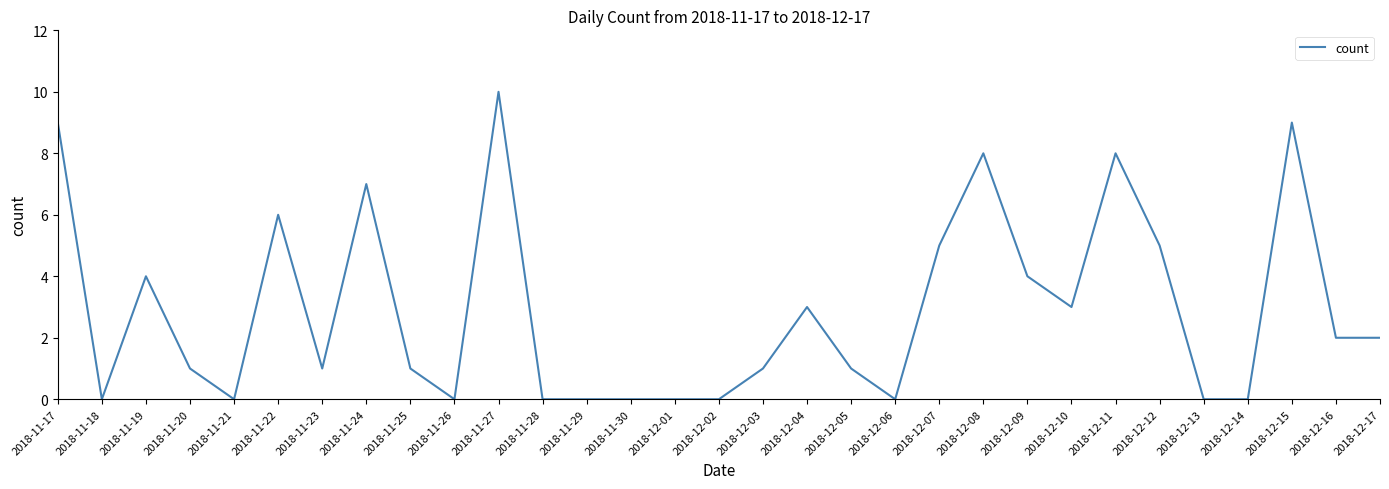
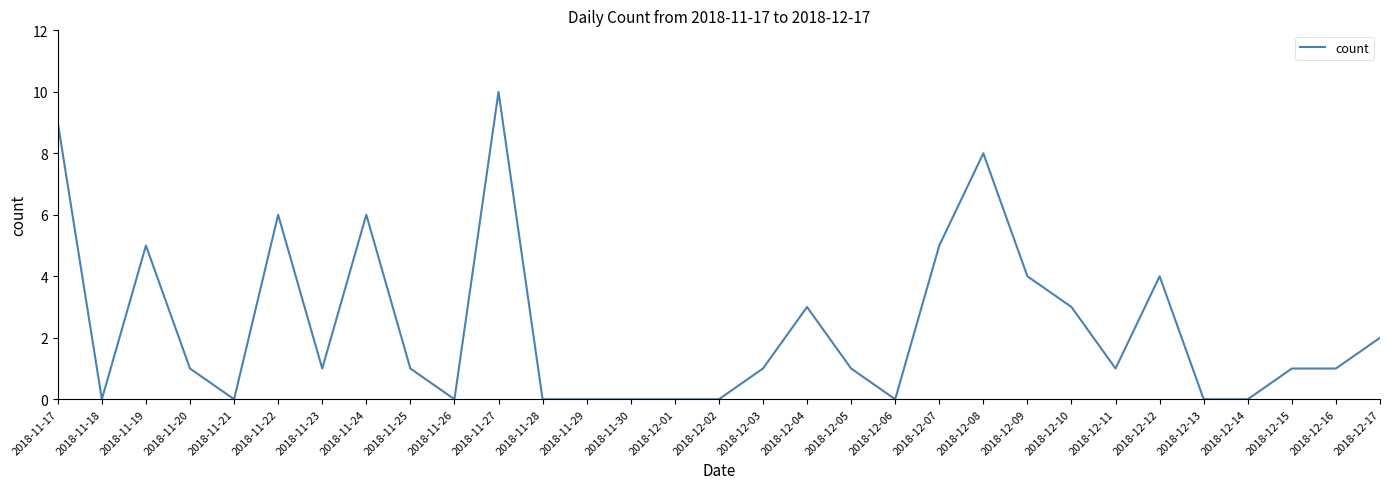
  {
    "2018-11-17": 9,
    "2018-11-18": 0,
-   "2018-11-19": 4,
+   "2018-11-19": 5,
    "2018-11-20": 1,
    "2018-11-21": 0,
    "2018-11-22": 6,
    "2018-11-23": 1,
-   "2018-11-24": 7,
+   "2018-11-24": 6,
    "2018-11-25": 1,
    "2018-11-26": 0,
    "2018-11-27": 10,
    "2018-11-28": 0,
    "2018-11-29": 0,
    "2018-11-30": 0,
    "2018-12-01": 0,
    "2018-12-02": 0,
    "2018-12-03": 1,
    "2018-12-04": 3,
    "2018-12-05": 1,
    "2018-12-06": 0,
    "2018-12-07": 5,
    "2018-12-08": 8,
    "2018-12-09": 4,
    "2018-12-10": 3,
-   "2018-12-11": 8,
-   "2018-12-12": 5,
+   "2018-12-11": 1,
+   "2018-12-12": 4,
    "2018-12-13": 0,
    "2018-12-14": 0,
-   "2018-12-15": 9,
-   "2018-12-16": 2,
+   "2018-12-15": 1,
+   "2018-12-16": 1,
    "2018-12-17": 2
  }
